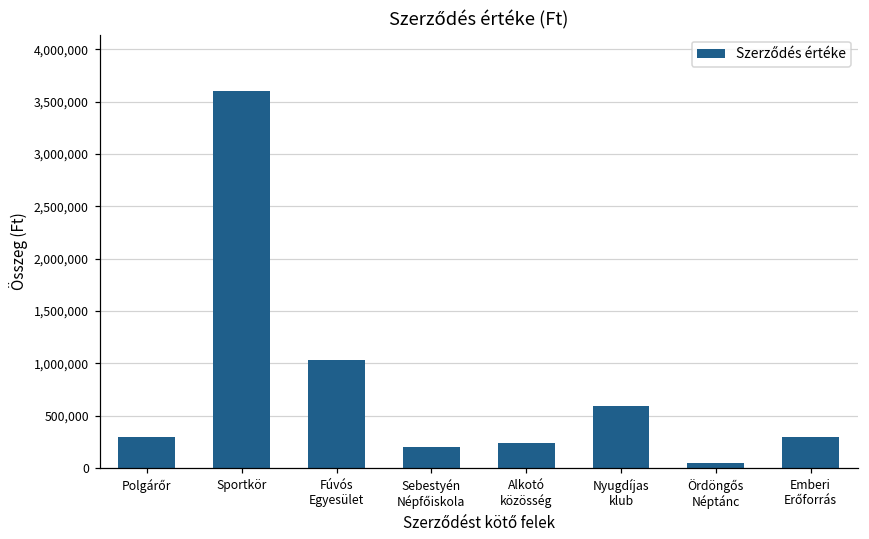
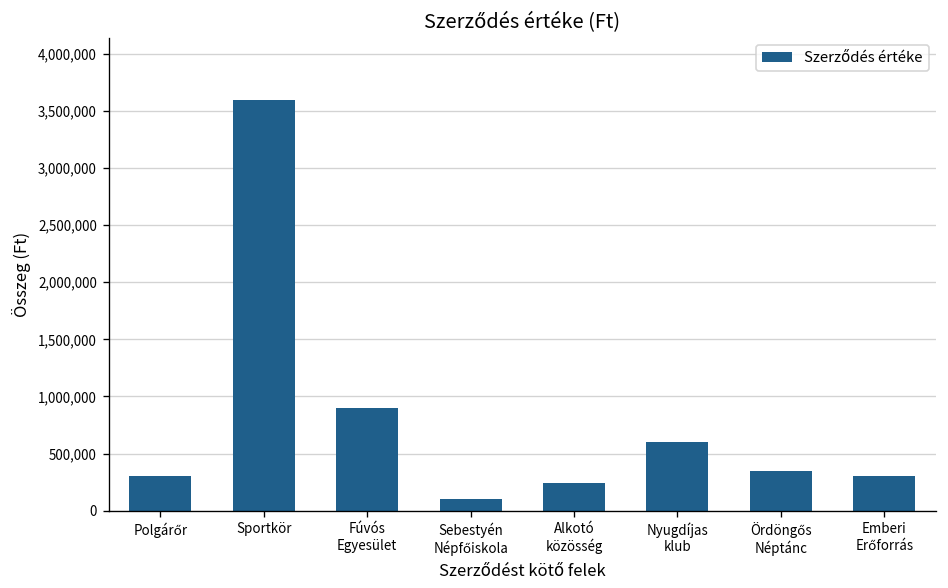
  {
    "Polgárőr": "300,000",
    "Sportkör": "3,600,000",
-   "Fúvós Egyesület": "1,000,000",
-   "Sebestyén Népfőiskola": "200,000",
+   "Fúvós Egyesület": "900,000",
+   "Sebestyén Népfőiskola": "100,000",
    "Alkotó közösség": "200,000",
    "Nyugdíjas klub": "600,000",
-   "Ördöngős Néptánc": "100,000",
+   "Ördöngős Néptánc": "300,000",
    "Emberi Erőforrás": "300,000"
  }
